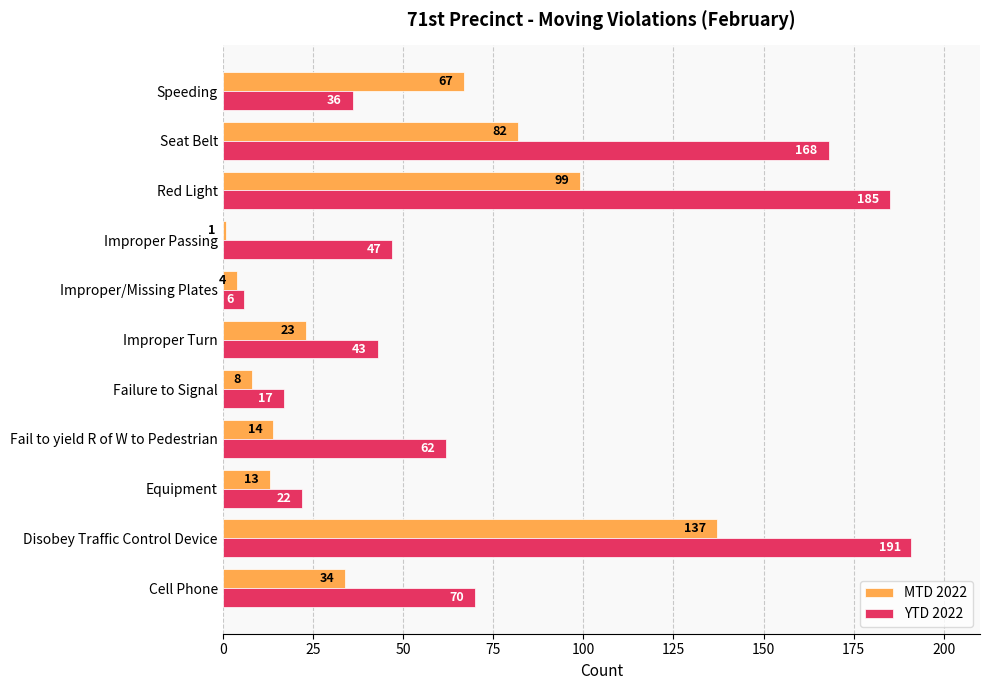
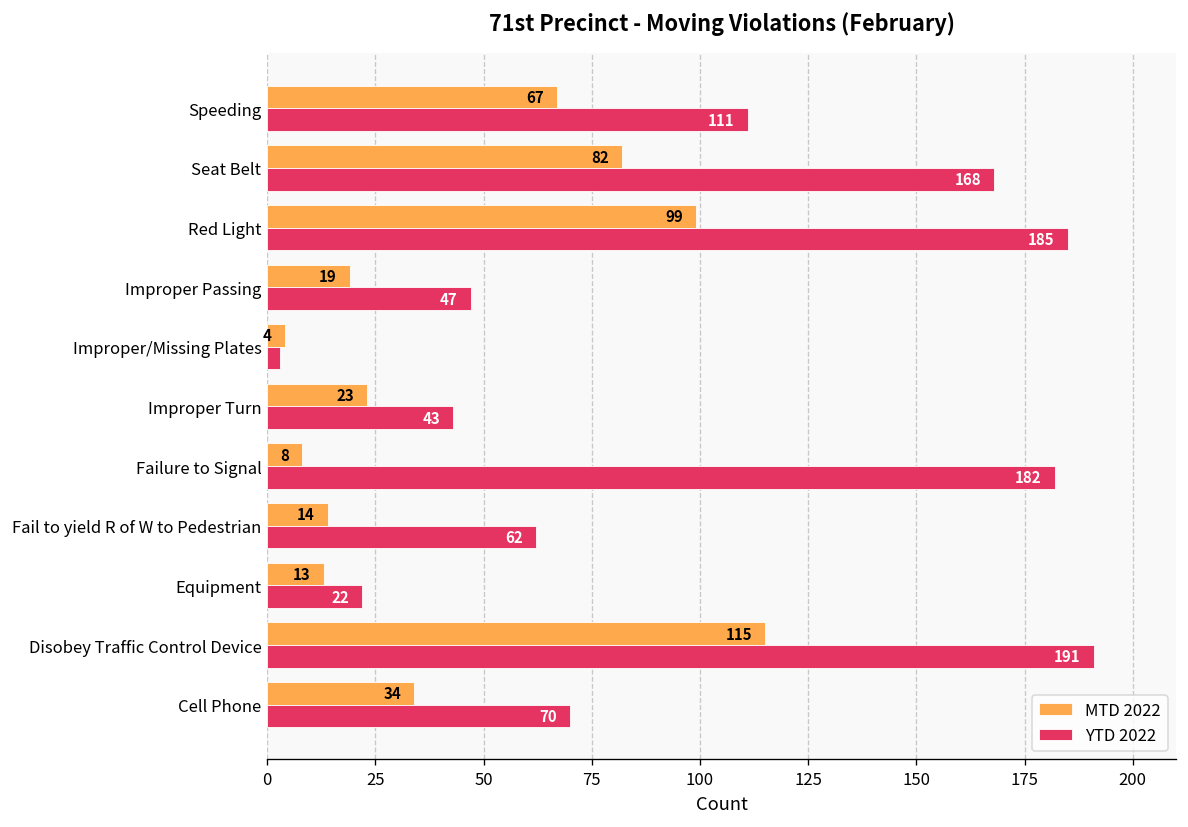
  {
    "MTD 2022": {
      "Speeding": 67,
      "Seat Belt": 82,
      "Red Light": 99,
-     "Improper Passing": 1,
+     "Improper Passing": 19,
      "Improper/Missing Plates": 4,
      "Improper Turn": 23,
      "Failure to Signal": 8,
      "Fail to yield R of W to Pedestrian": 14,
      "Equipment": 13,
-     "Disobey Traffic Control Device": 137,
+     "Disobey Traffic Control Device": 115,
      "Cell Phone": 34
    },
    "YTD 2022": {
-     "Speeding": 36,
+     "Speeding": 111,
      "Seat Belt": 168,
      "Red Light": 185,
      "Improper Passing": 47,
-     "Improper/Missing Plates": 6,
+     "Improper/Missing Plates": 3,
      "Improper Turn": 43,
-     "Failure to Signal": 17,
+     "Failure to Signal": 182,
      "Fail to yield R of W to Pedestrian": 62,
      "Equipment": 22,
      "Disobey Traffic Control Device": 191,
      "Cell Phone": 70
    }
  }
